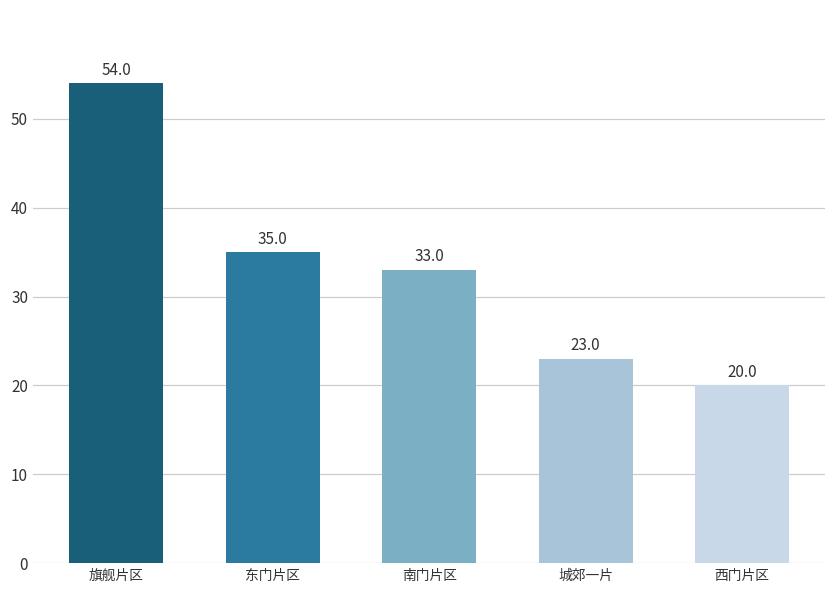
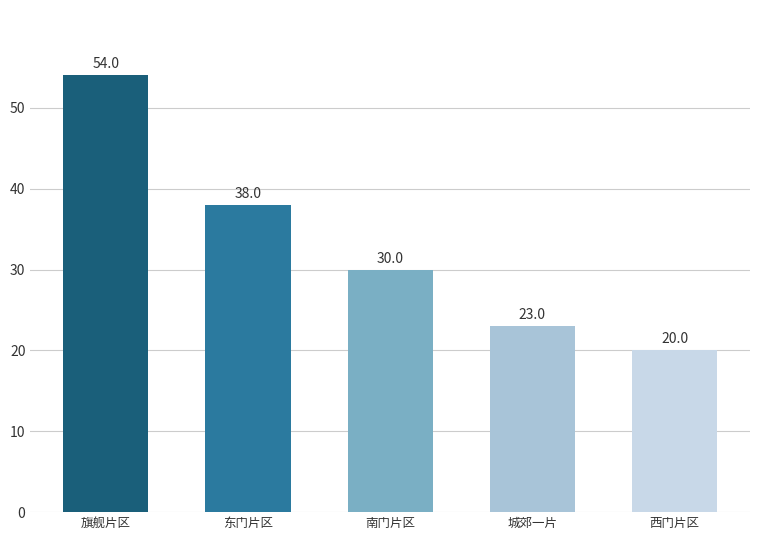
  {
    "旗舰片区": 54.0,
-   "东门片区": 35.0,
-   "南门片区": 33.0,
+   "东门片区": 38.0,
+   "南门片区": 30.0,
    "城郊一片": 23.0,
    "西门片区": 20.0
  }
